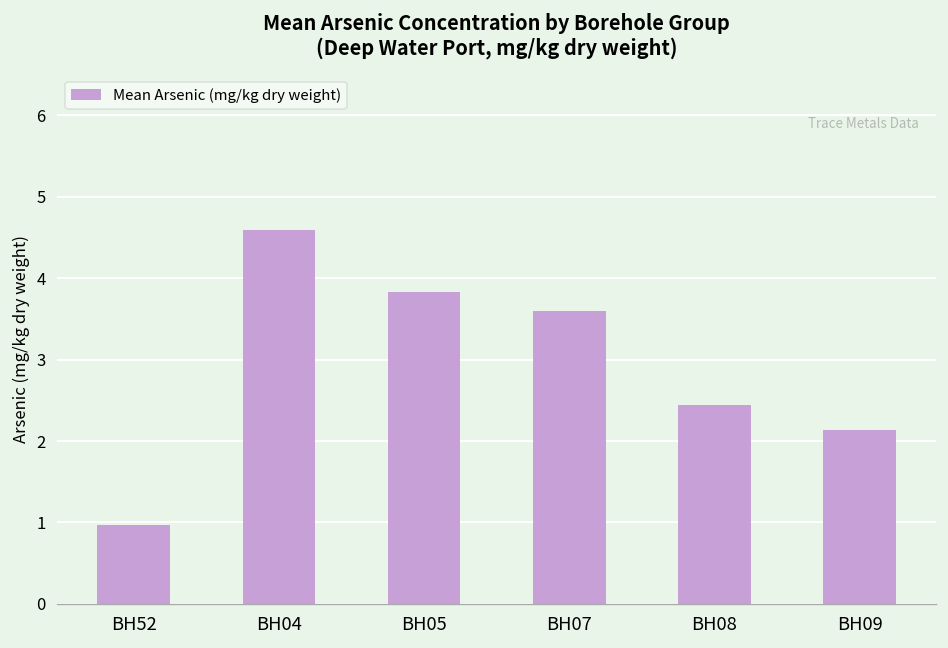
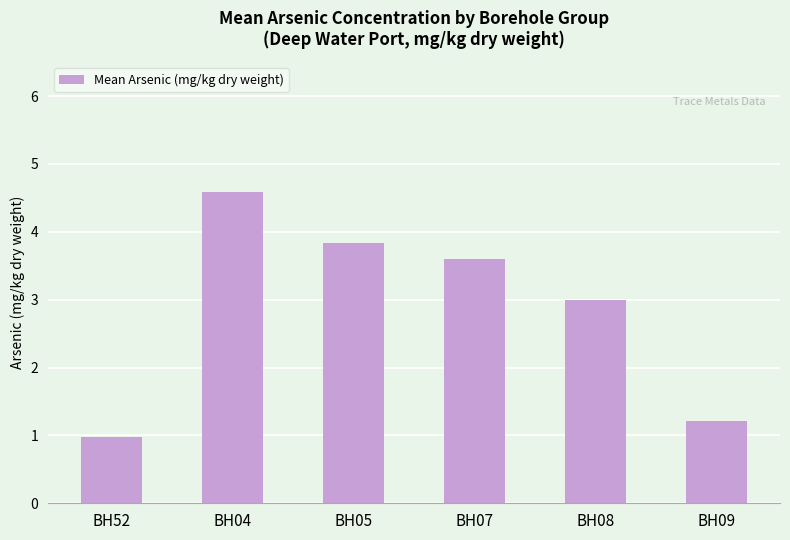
  {
    "BH52": 1.0,
    "BH04": 4.6,
    "BH05": 3.8,
    "BH07": 3.6,
-   "BH08": 2.4,
-   "BH09": 2.1
+   "BH08": 3.0,
+   "BH09": 1.2
  }
